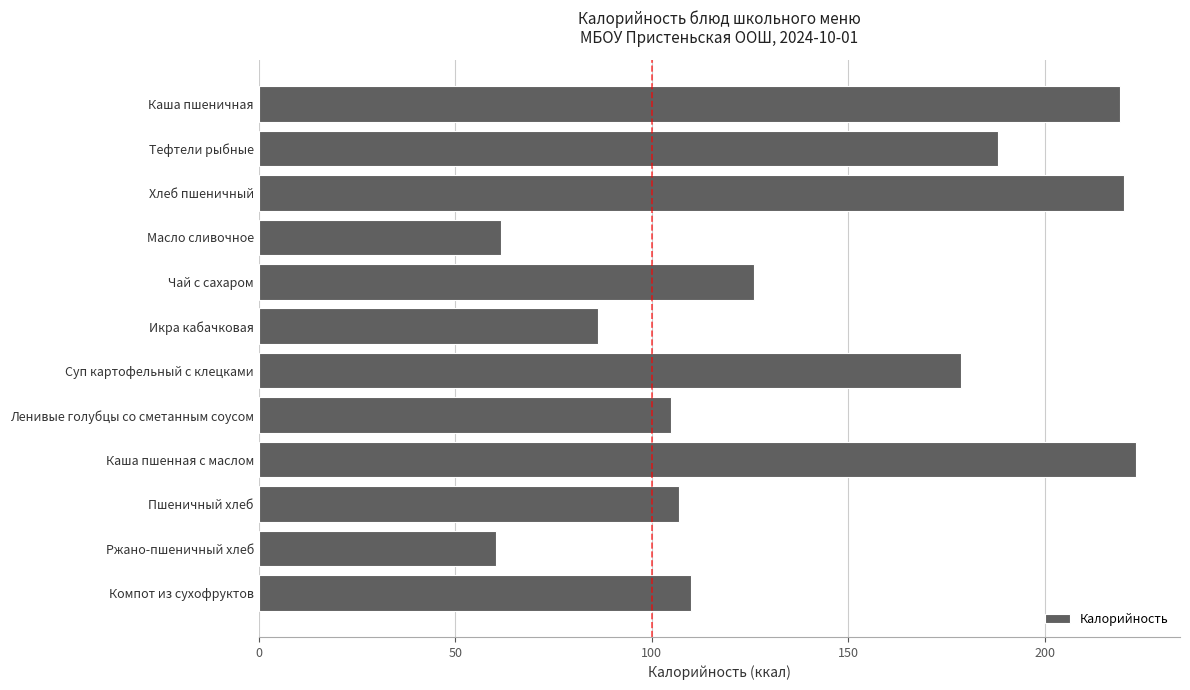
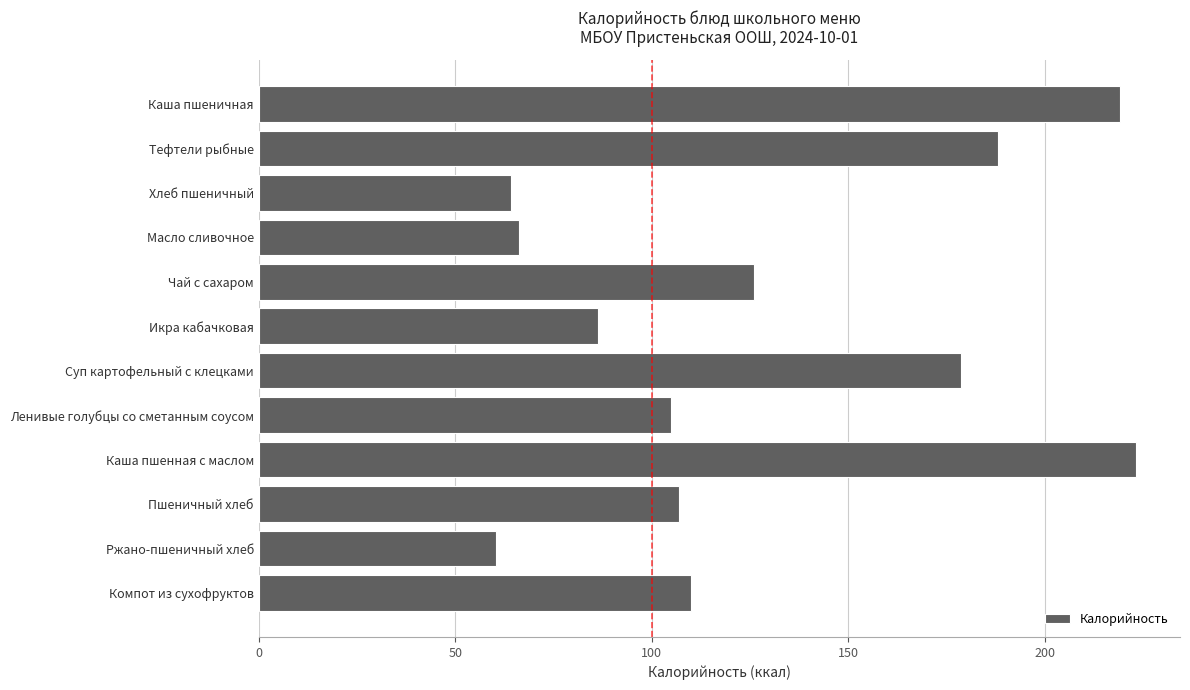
  {
    "Каша пшеничная": 219,
    "Тефтели рыбные": 188,
-   "Хлеб пшеничный": 220,
-   "Масло сливочное": 62,
+   "Хлеб пшеничный": 64,
+   "Масло сливочное": 66,
    "Чай с сахаром": 126,
    "Икра кабачковая": 86,
    "Суп картофельный с клецками": 179,
    "Ленивые голубцы со сметанным соусом": 105,
    "Каша пшенная с маслом": 223,
    "Пшеничный хлеб": 107,
    "Ржано-пшеничный хлеб": 60,
    "Компот из сухофруктов": 110
  }
